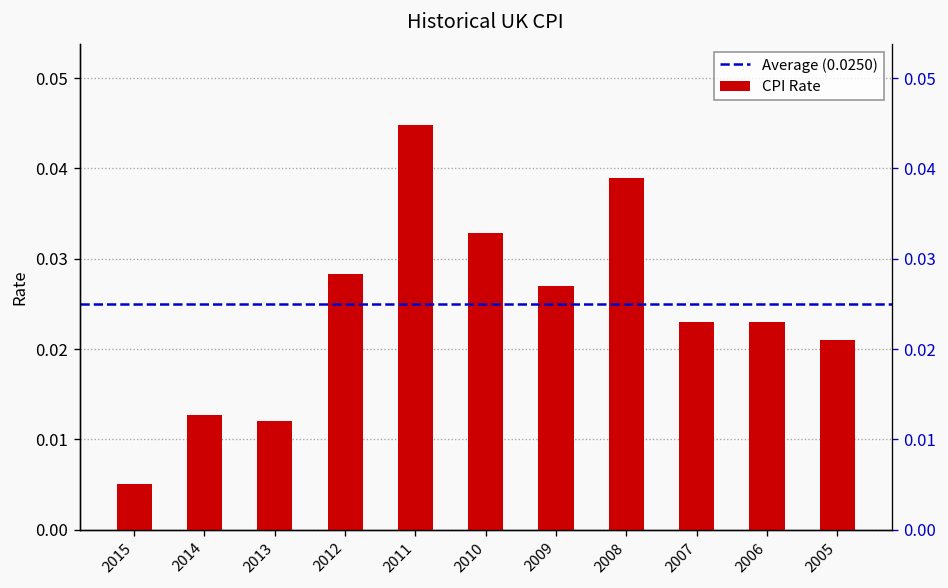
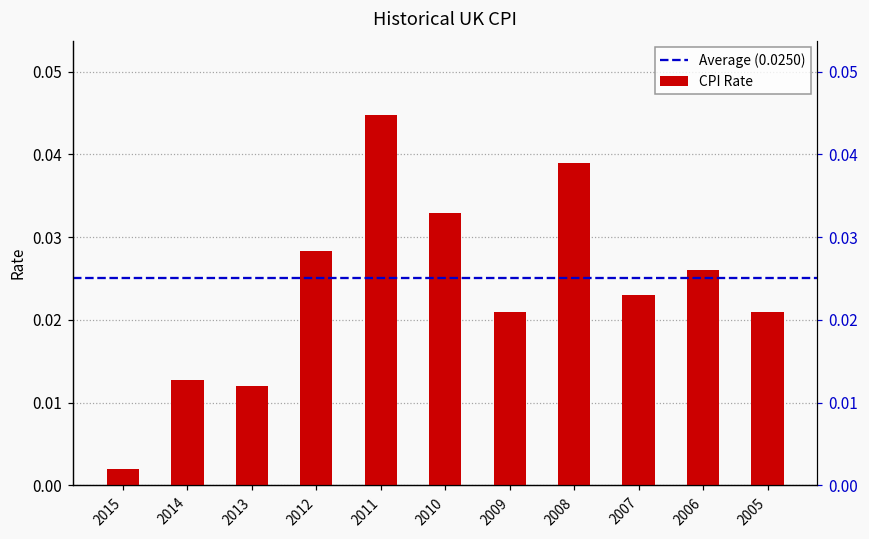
  {
-   "2015": 0.005,
+   "2015": 0.002,
    "2014": 0.013,
    "2013": 0.012,
    "2012": 0.028,
    "2011": 0.045,
    "2010": 0.033,
-   "2009": 0.027,
+   "2009": 0.021,
    "2008": 0.039,
    "2007": 0.023,
-   "2006": 0.023,
+   "2006": 0.026,
    "2005": 0.021
  }
